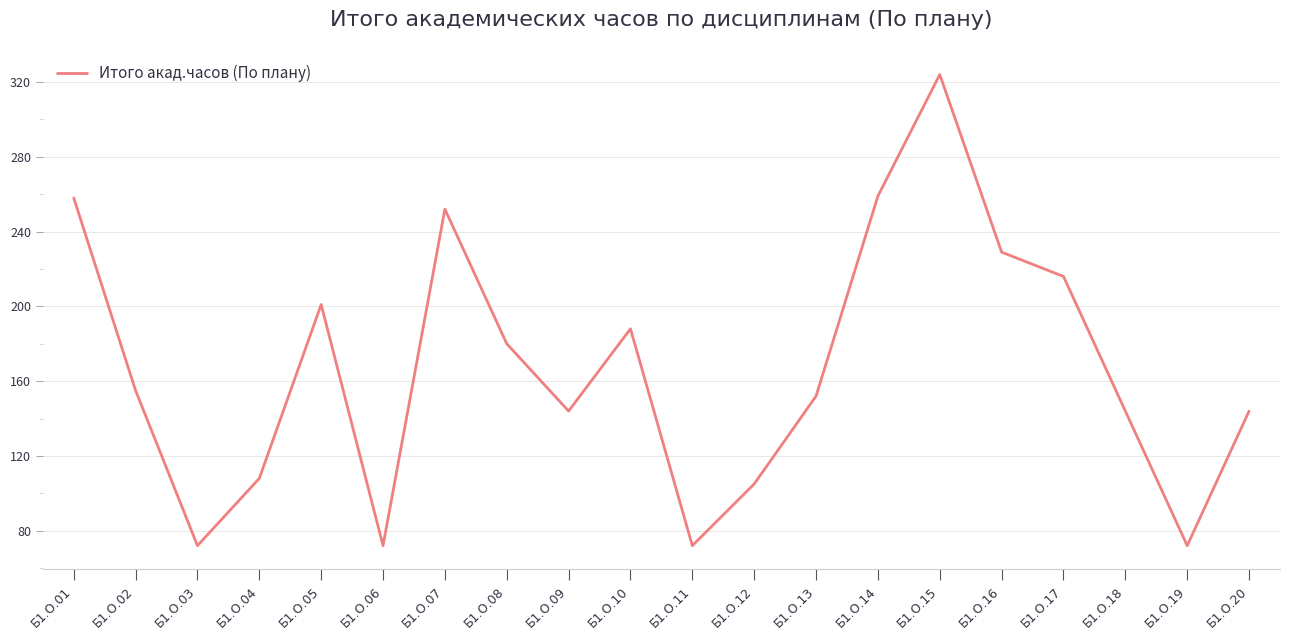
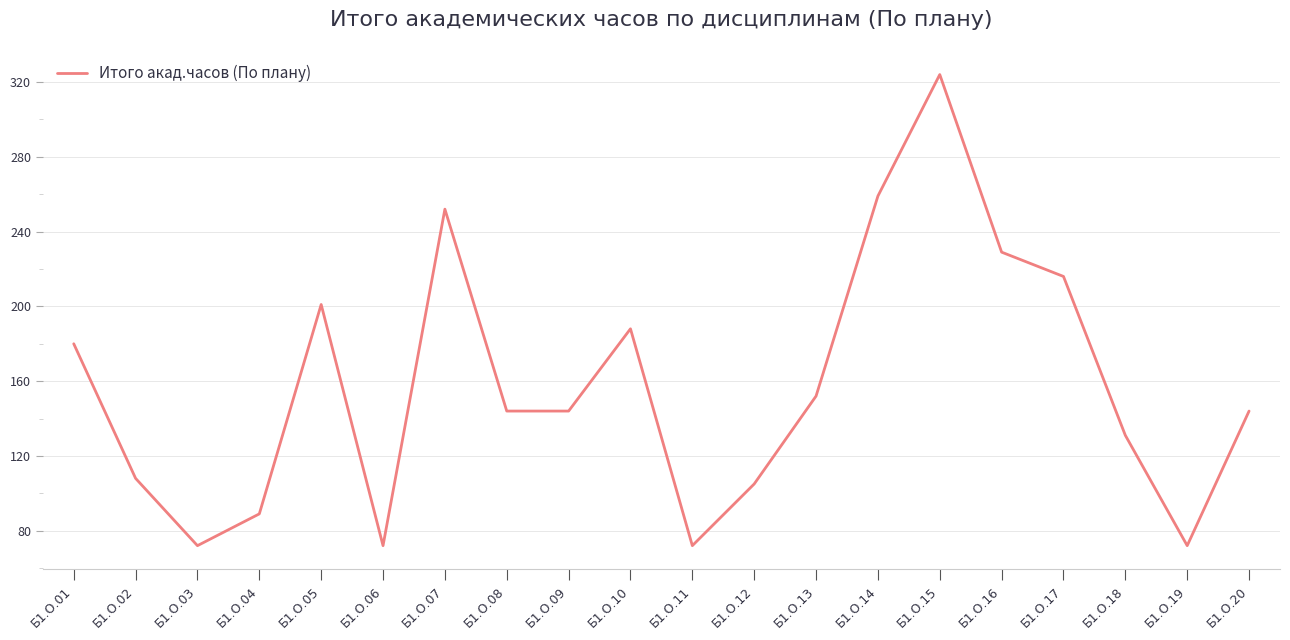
  {
-   "Б1.О.01": 258,
-   "Б1.О.02": 155,
+   "Б1.О.01": 180,
+   "Б1.О.02": 108,
    "Б1.О.03": 72,
-   "Б1.О.04": 108,
+   "Б1.О.04": 89,
    "Б1.О.05": 201,
    "Б1.О.06": 72,
    "Б1.О.07": 252,
-   "Б1.О.08": 180,
+   "Б1.О.08": 144,
    "Б1.О.09": 144,
    "Б1.О.10": 188,
    "Б1.О.11": 72,
    "Б1.О.12": 105,
    "Б1.О.13": 152,
    "Б1.О.14": 259,
    "Б1.О.15": 324,
    "Б1.О.16": 229,
    "Б1.О.17": 216,
-   "Б1.О.18": 144,
+   "Б1.О.18": 131,
    "Б1.О.19": 72,
    "Б1.О.20": 144
  }
